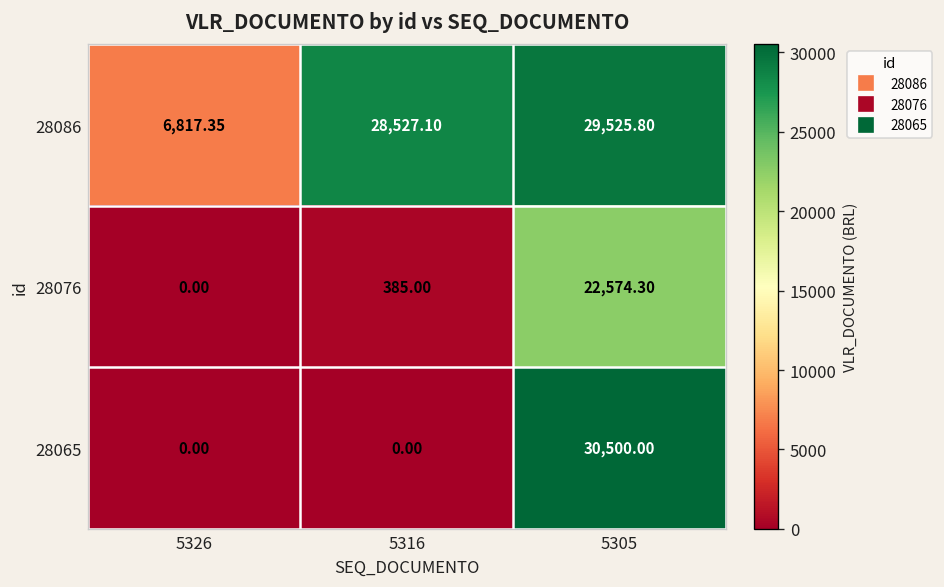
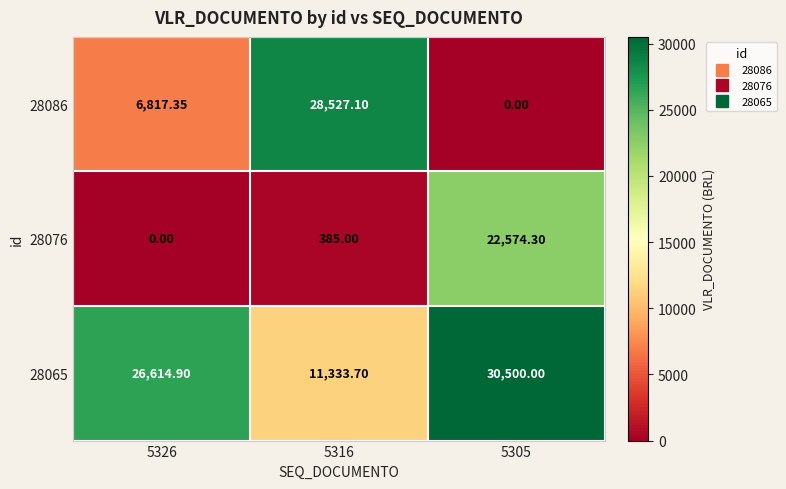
  {
    "28086": {
      "5326": "6,817.35",
      "5316": "28,527.10",
-     "5305": "29,525.80"
+     "5305": "0.00"
    },
    "28076": {
      "5326": "0.00",
      "5316": "385.00",
      "5305": "22,574.30"
    },
    "28065": {
-     "5326": "0.00",
-     "5316": "0.00",
+     "5326": "26,614.90",
+     "5316": "11,333.70",
      "5305": "30,500.00"
    }
  }
